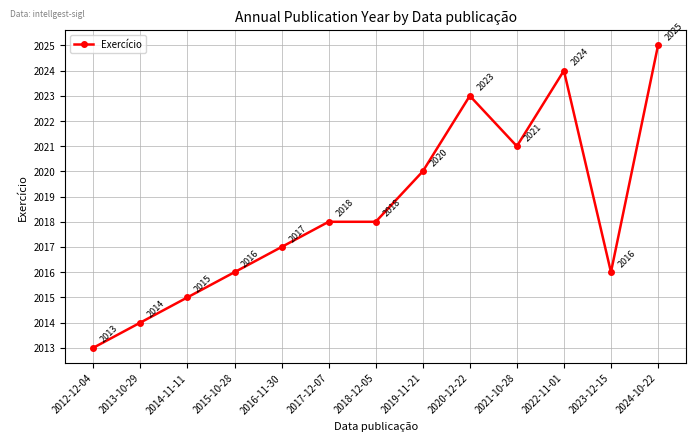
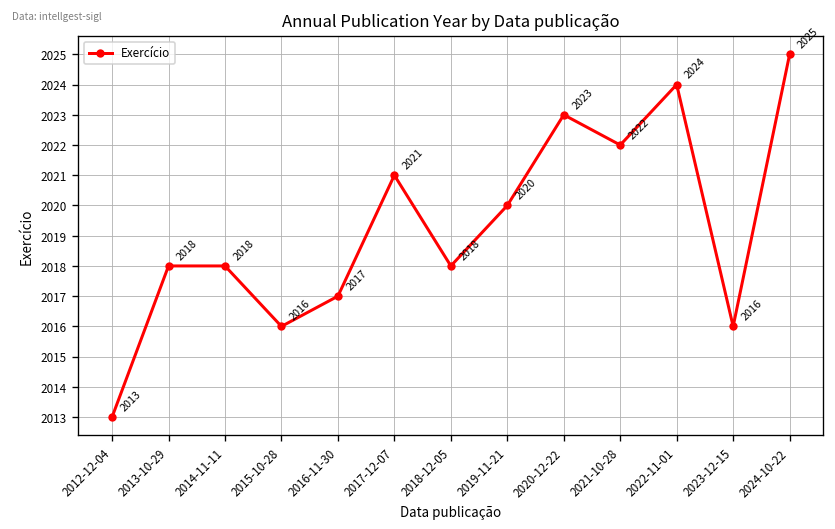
  {
    "2012-12-04": 2013,
-   "2013-10-29": 2014,
-   "2014-11-11": 2015,
+   "2013-10-29": 2018,
+   "2014-11-11": 2018,
    "2015-10-28": 2016,
    "2016-11-30": 2017,
-   "2017-12-07": 2018,
+   "2017-12-07": 2021,
    "2018-12-05": 2018,
    "2019-11-21": 2020,
    "2020-12-22": 2023,
-   "2021-10-28": 2021,
+   "2021-10-28": 2022,
    "2022-11-01": 2024,
    "2023-12-15": 2016,
    "2024-10-22": 2025
  }
